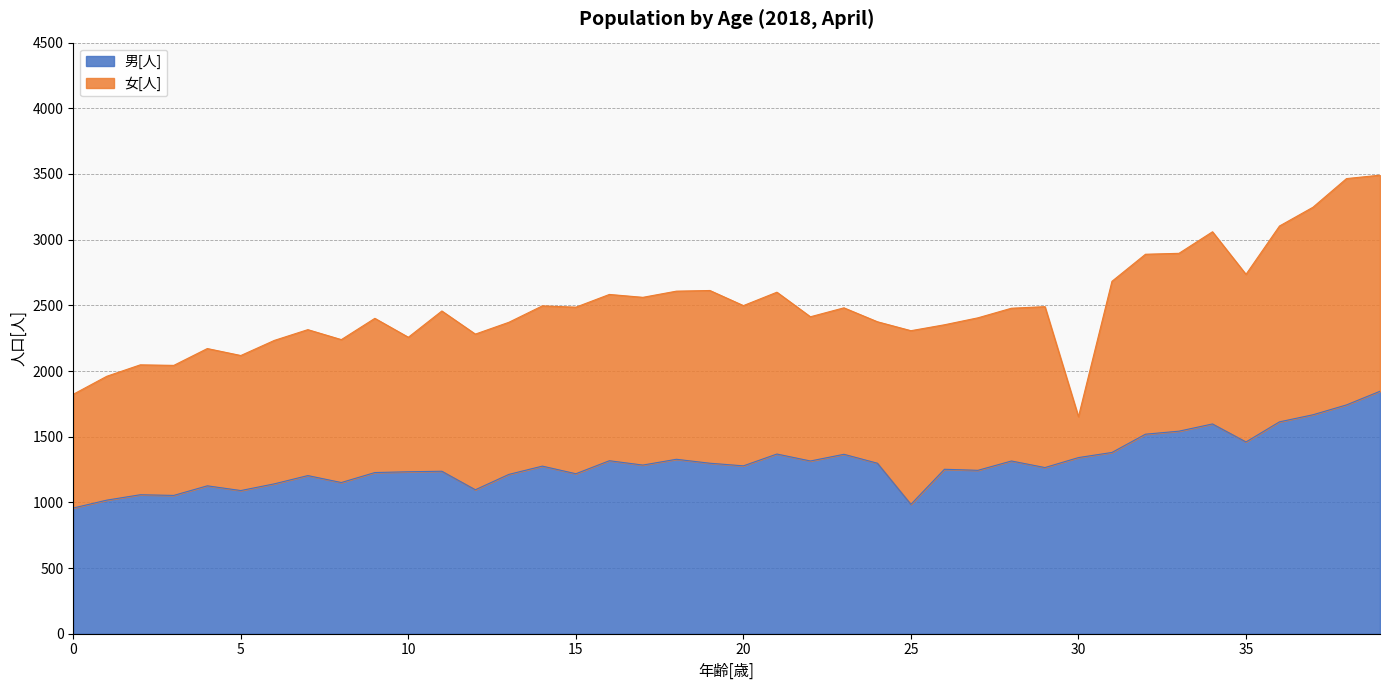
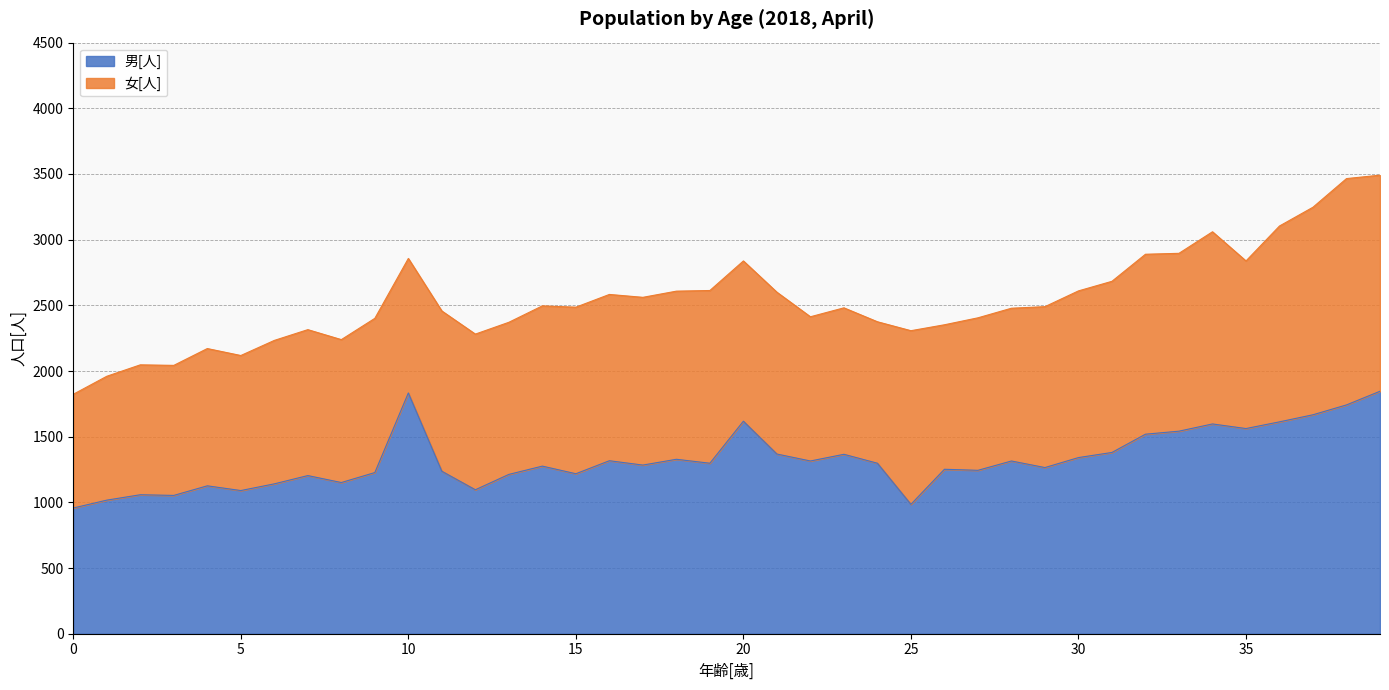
  {
    "男[人]": {
      "0": 960,
      "5": 1090,
-     "10": 1230,
+     "10": 1830,
      "15": 1220,
-     "20": 1280,
+     "20": 1620,
      "25": 990,
      "30": 1340,
-     "35": 1460
+     "35": 1560
    },
    "女[人]": {
      "0": 870,
      "5": 1030,
      "10": 1020,
      "15": 1270,
      "20": 1220,
      "25": 1320,
-     "30": 310,
+     "30": 1270,
      "35": 1280
    }
  }
